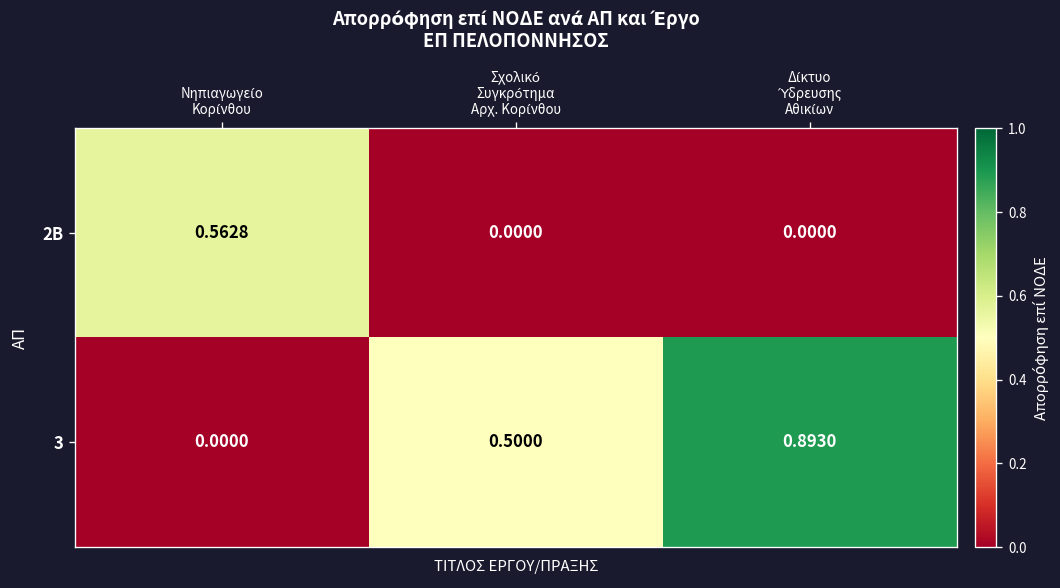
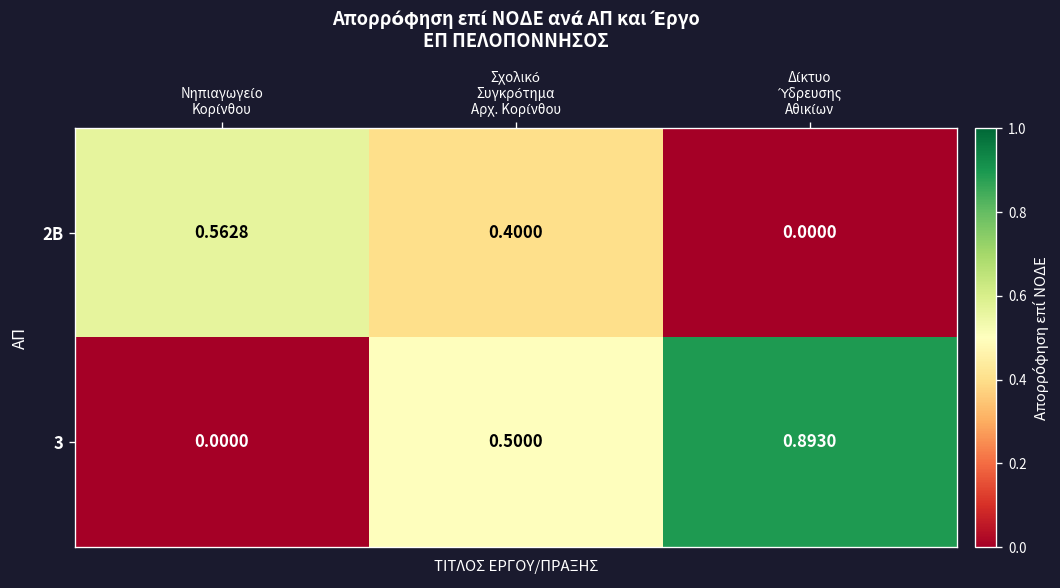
  {
    "2B": {
      "Νηπιαγωγείο Κορίνθου": 0.5628,
-     "Σχολικό Συγκρότημα Αρχ. Κορίνθου": 0.0000,
+     "Σχολικό Συγκρότημα Αρχ. Κορίνθου": 0.4000,
      "Δίκτυο Ύδρευσης Αθικίων": 0.0000
    },
    "3": {
      "Νηπιαγωγείο Κορίνθου": 0.0000,
      "Σχολικό Συγκρότημα Αρχ. Κορίνθου": 0.5000,
      "Δίκτυο Ύδρευσης Αθικίων": 0.8930
    }
  }
